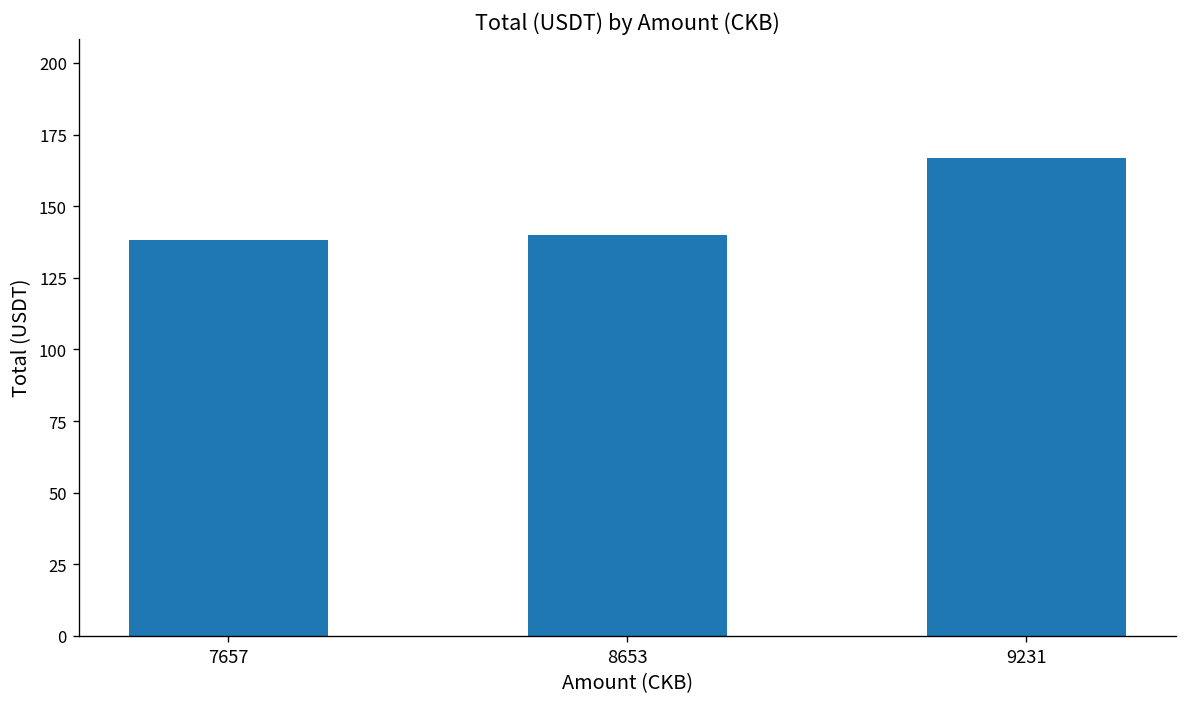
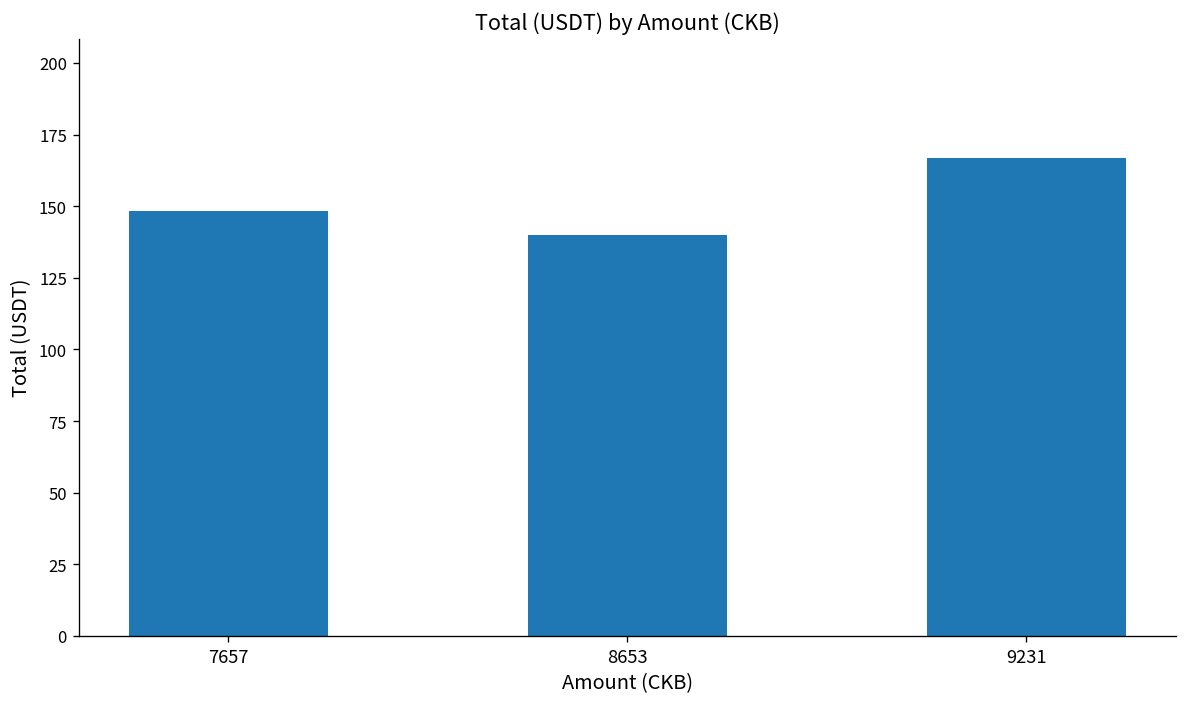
  {
-   "7657": 138,
+   "7657": 148,
    "8653": 140,
    "9231": 167
  }
